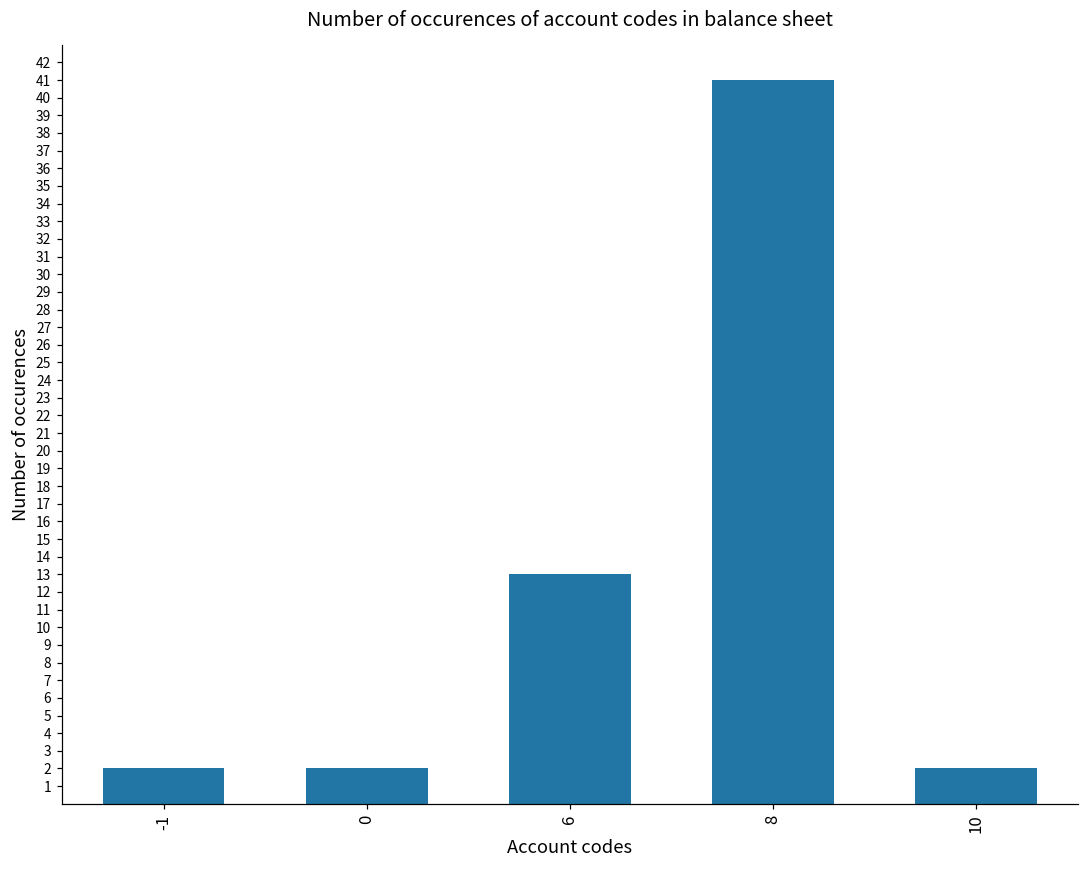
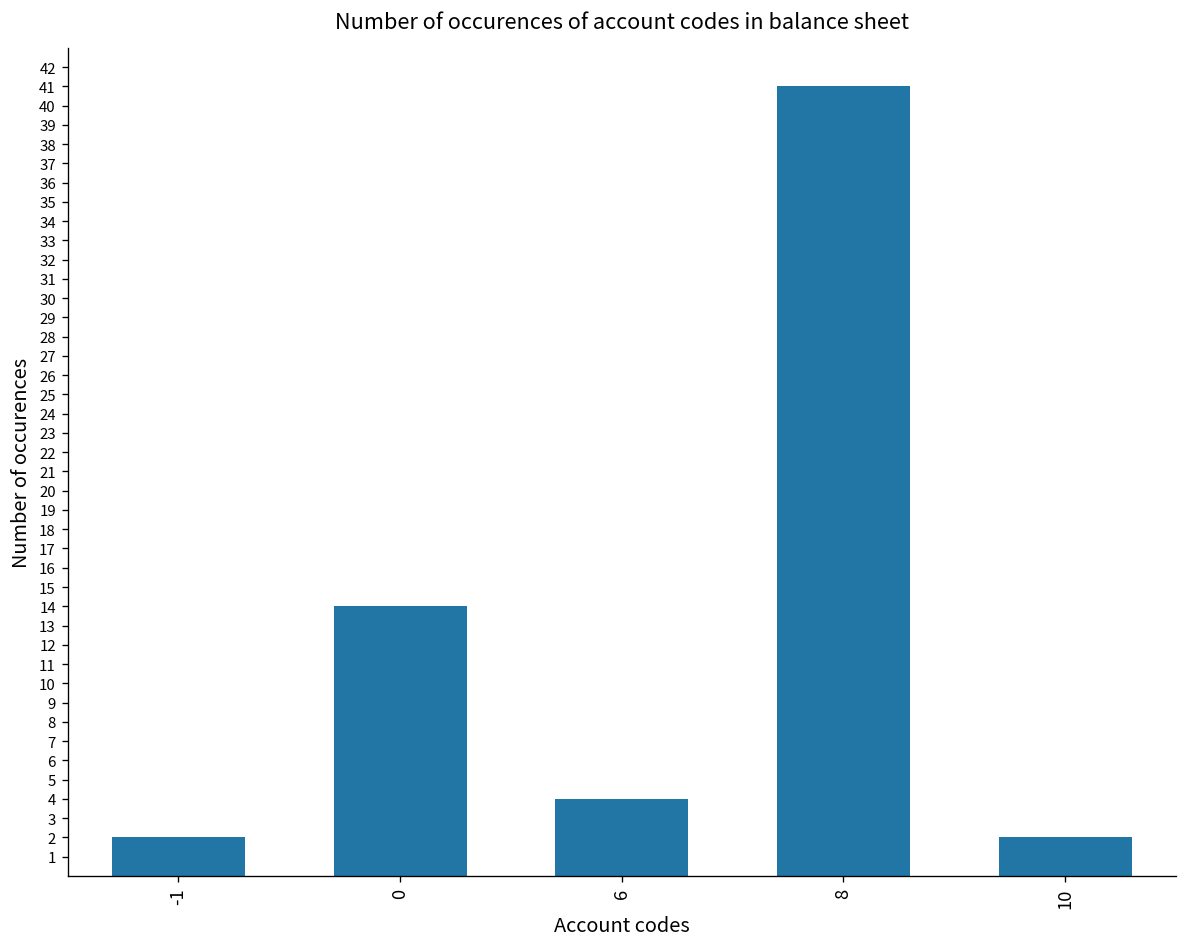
  {
    "-1": 2,
-   "0": 2,
-   "6": 13,
+   "0": 14,
+   "6": 4,
    "8": 41,
    "10": 2
  }
